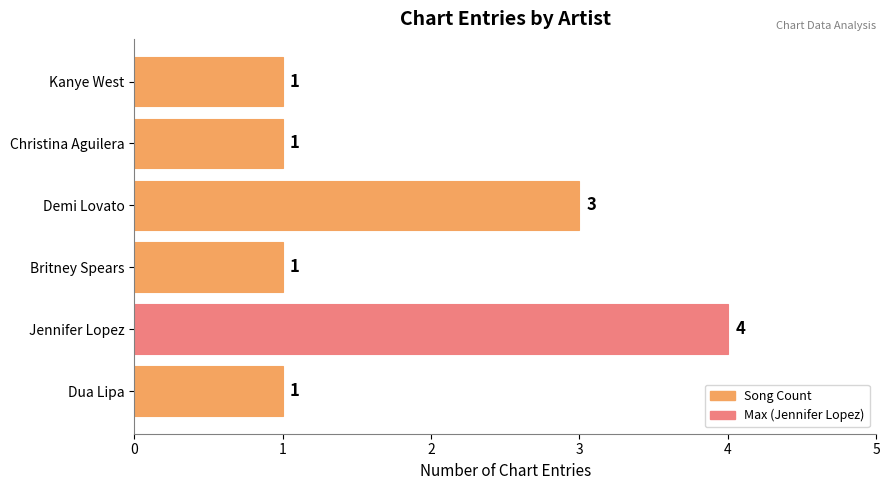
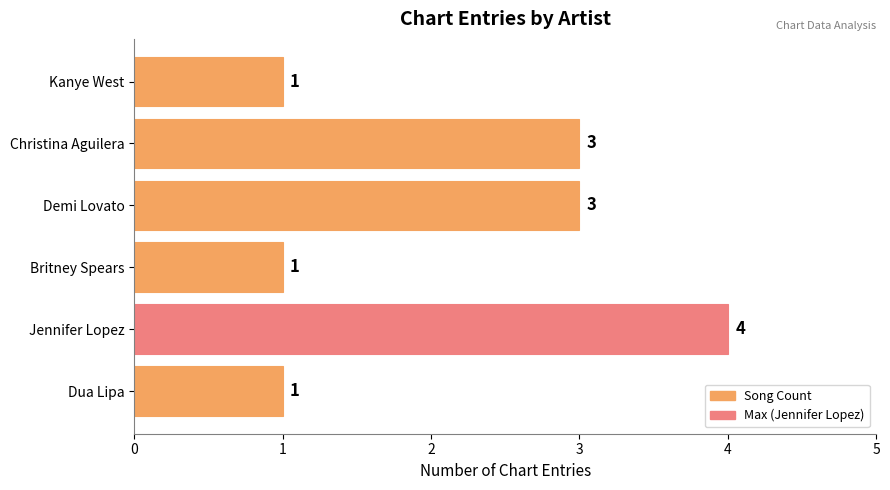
  {
    "Kanye West": 1,
-   "Christina Aguilera": 1,
+   "Christina Aguilera": 3,
    "Demi Lovato": 3,
    "Britney Spears": 1,
    "Jennifer Lopez": 4,
    "Dua Lipa": 1
  }
